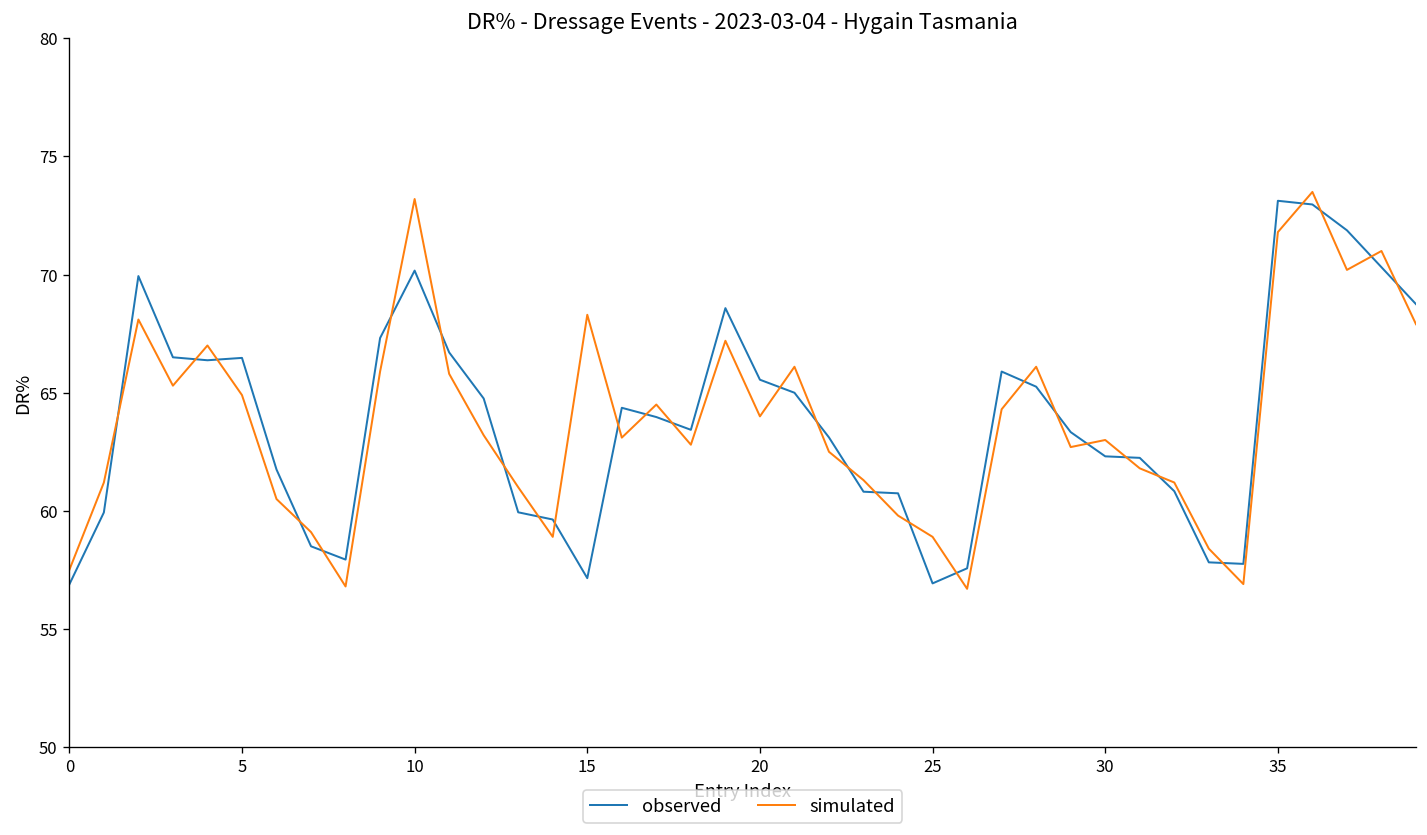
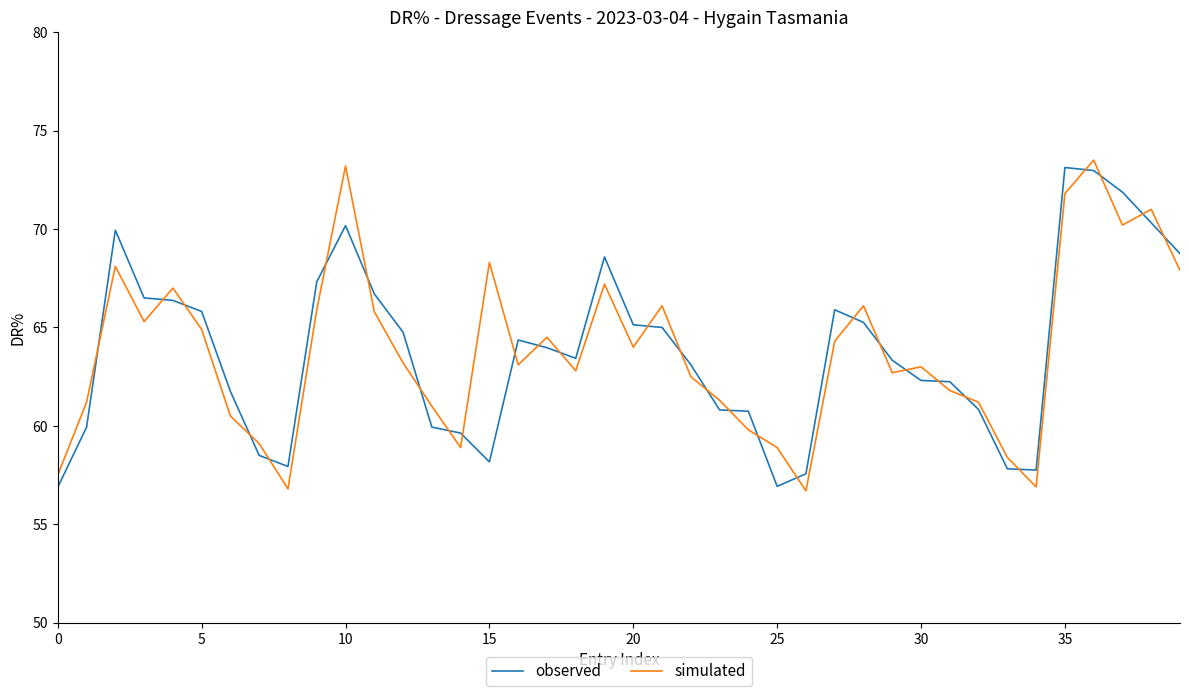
  {
    "observed": {
      "0": 56.9,
-     "5": 66.5,
+     "5": 65.8,
      "10": 70.2,
-     "15": 57.2,
-     "20": 65.6,
+     "15": 58.2,
+     "20": 65.1,
      "25": 56.9,
      "30": 62.3,
      "35": 73.1
    },
    "simulated": {
      "0": 57.5,
      "5": 64.9,
      "10": 73.2,
      "15": 68.3,
      "20": 64.0,
      "25": 58.9,
      "30": 63.0,
      "35": 71.8
    }
  }
